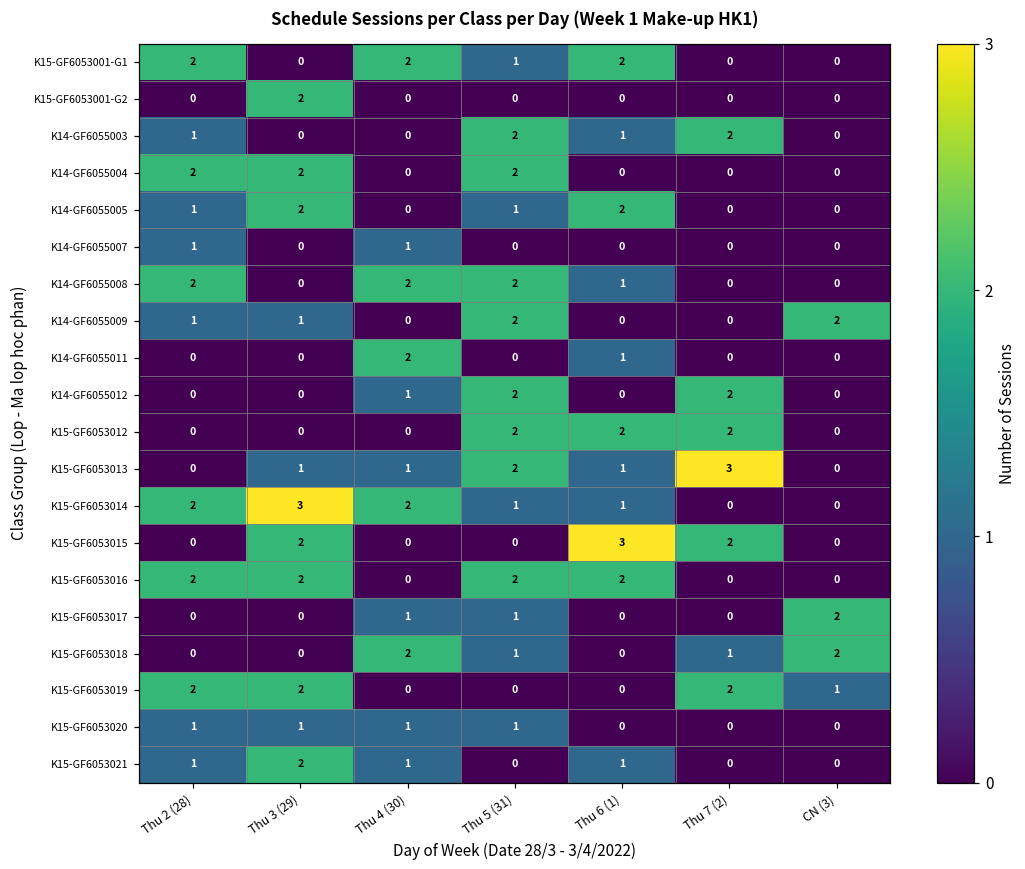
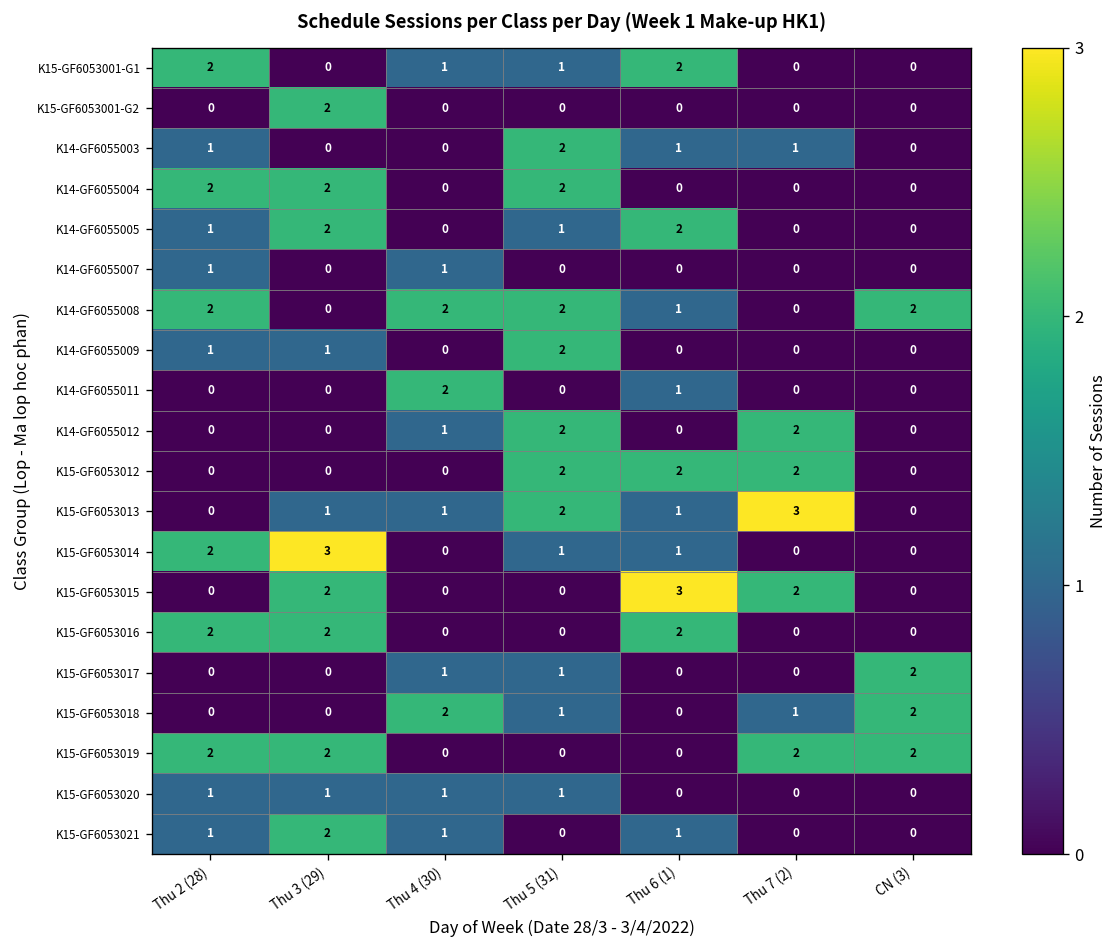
  {
    "K15-GF6053001-G1": {
      "Thu 2 (28)": 2,
      "Thu 3 (29)": 0,
-     "Thu 4 (30)": 2,
+     "Thu 4 (30)": 1,
      "Thu 5 (31)": 1,
      "Thu 6 (1)": 2,
      "Thu 7 (2)": 0,
      "CN (3)": 0
    },
    "K15-GF6053001-G2": {
      "Thu 2 (28)": 0,
      "Thu 3 (29)": 2,
      "Thu 4 (30)": 0,
      "Thu 5 (31)": 0,
      "Thu 6 (1)": 0,
      "Thu 7 (2)": 0,
      "CN (3)": 0
    },
    "K14-GF6055003": {
      "Thu 2 (28)": 1,
      "Thu 3 (29)": 0,
      "Thu 4 (30)": 0,
      "Thu 5 (31)": 2,
      "Thu 6 (1)": 1,
-     "Thu 7 (2)": 2,
+     "Thu 7 (2)": 1,
      "CN (3)": 0
    },
    "K14-GF6055004": {
      "Thu 2 (28)": 2,
      "Thu 3 (29)": 2,
      "Thu 4 (30)": 0,
      "Thu 5 (31)": 2,
      "Thu 6 (1)": 0,
      "Thu 7 (2)": 0,
      "CN (3)": 0
    },
    "K14-GF6055005": {
      "Thu 2 (28)": 1,
      "Thu 3 (29)": 2,
      "Thu 4 (30)": 0,
      "Thu 5 (31)": 1,
      "Thu 6 (1)": 2,
      "Thu 7 (2)": 0,
      "CN (3)": 0
    },
    "K14-GF6055007": {
      "Thu 2 (28)": 1,
      "Thu 3 (29)": 0,
      "Thu 4 (30)": 1,
      "Thu 5 (31)": 0,
      "Thu 6 (1)": 0,
      "Thu 7 (2)": 0,
      "CN (3)": 0
    },
    "K14-GF6055008": {
      "Thu 2 (28)": 2,
      "Thu 3 (29)": 0,
      "Thu 4 (30)": 2,
      "Thu 5 (31)": 2,
      "Thu 6 (1)": 1,
      "Thu 7 (2)": 0,
-     "CN (3)": 0
+     "CN (3)": 2
    },
    "K14-GF6055009": {
      "Thu 2 (28)": 1,
      "Thu 3 (29)": 1,
      "Thu 4 (30)": 0,
      "Thu 5 (31)": 2,
      "Thu 6 (1)": 0,
      "Thu 7 (2)": 0,
-     "CN (3)": 2
+     "CN (3)": 0
    },
    "K14-GF6055011": {
      "Thu 2 (28)": 0,
      "Thu 3 (29)": 0,
      "Thu 4 (30)": 2,
      "Thu 5 (31)": 0,
      "Thu 6 (1)": 1,
      "Thu 7 (2)": 0,
      "CN (3)": 0
    },
    "K14-GF6055012": {
      "Thu 2 (28)": 0,
      "Thu 3 (29)": 0,
      "Thu 4 (30)": 1,
      "Thu 5 (31)": 2,
      "Thu 6 (1)": 0,
      "Thu 7 (2)": 2,
      "CN (3)": 0
    },
    "K15-GF6053012": {
      "Thu 2 (28)": 0,
      "Thu 3 (29)": 0,
      "Thu 4 (30)": 0,
      "Thu 5 (31)": 2,
      "Thu 6 (1)": 2,
      "Thu 7 (2)": 2,
      "CN (3)": 0
    },
    "K15-GF6053013": {
      "Thu 2 (28)": 0,
      "Thu 3 (29)": 1,
      "Thu 4 (30)": 1,
      "Thu 5 (31)": 2,
      "Thu 6 (1)": 1,
      "Thu 7 (2)": 3,
      "CN (3)": 0
    },
    "K15-GF6053014": {
      "Thu 2 (28)": 2,
      "Thu 3 (29)": 3,
-     "Thu 4 (30)": 2,
+     "Thu 4 (30)": 0,
      "Thu 5 (31)": 1,
      "Thu 6 (1)": 1,
      "Thu 7 (2)": 0,
      "CN (3)": 0
    },
    "K15-GF6053015": {
      "Thu 2 (28)": 0,
      "Thu 3 (29)": 2,
      "Thu 4 (30)": 0,
      "Thu 5 (31)": 0,
      "Thu 6 (1)": 3,
      "Thu 7 (2)": 2,
      "CN (3)": 0
    },
    "K15-GF6053016": {
      "Thu 2 (28)": 2,
      "Thu 3 (29)": 2,
      "Thu 4 (30)": 0,
-     "Thu 5 (31)": 2,
+     "Thu 5 (31)": 0,
      "Thu 6 (1)": 2,
      "Thu 7 (2)": 0,
      "CN (3)": 0
    },
    "K15-GF6053017": {
      "Thu 2 (28)": 0,
      "Thu 3 (29)": 0,
      "Thu 4 (30)": 1,
      "Thu 5 (31)": 1,
      "Thu 6 (1)": 0,
      "Thu 7 (2)": 0,
      "CN (3)": 2
    },
    "K15-GF6053018": {
      "Thu 2 (28)": 0,
      "Thu 3 (29)": 0,
      "Thu 4 (30)": 2,
      "Thu 5 (31)": 1,
      "Thu 6 (1)": 0,
      "Thu 7 (2)": 1,
      "CN (3)": 2
    },
    "K15-GF6053019": {
      "Thu 2 (28)": 2,
      "Thu 3 (29)": 2,
      "Thu 4 (30)": 0,
      "Thu 5 (31)": 0,
      "Thu 6 (1)": 0,
      "Thu 7 (2)": 2,
-     "CN (3)": 1
+     "CN (3)": 2
    },
    "K15-GF6053020": {
      "Thu 2 (28)": 1,
      "Thu 3 (29)": 1,
      "Thu 4 (30)": 1,
      "Thu 5 (31)": 1,
      "Thu 6 (1)": 0,
      "Thu 7 (2)": 0,
      "CN (3)": 0
    },
    "K15-GF6053021": {
      "Thu 2 (28)": 1,
      "Thu 3 (29)": 2,
      "Thu 4 (30)": 1,
      "Thu 5 (31)": 0,
      "Thu 6 (1)": 1,
      "Thu 7 (2)": 0,
      "CN (3)": 0
    }
  }
